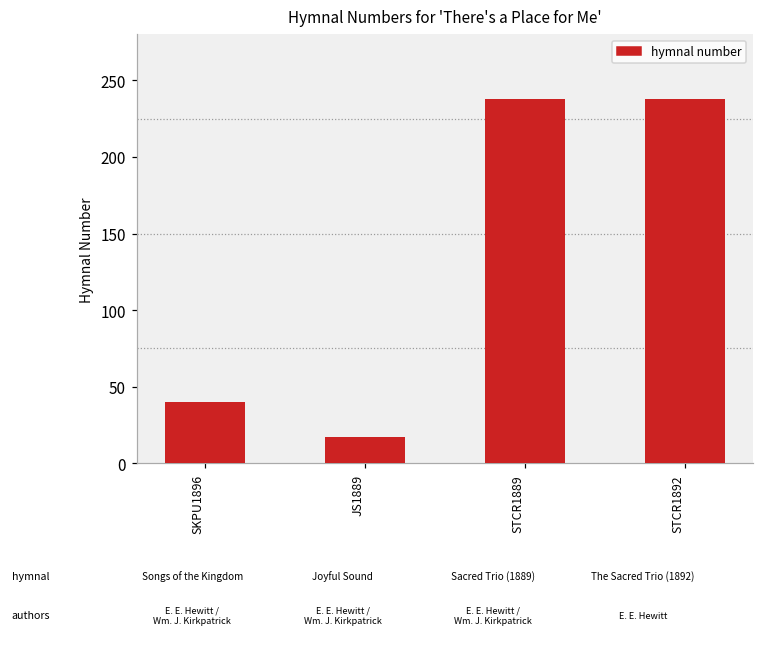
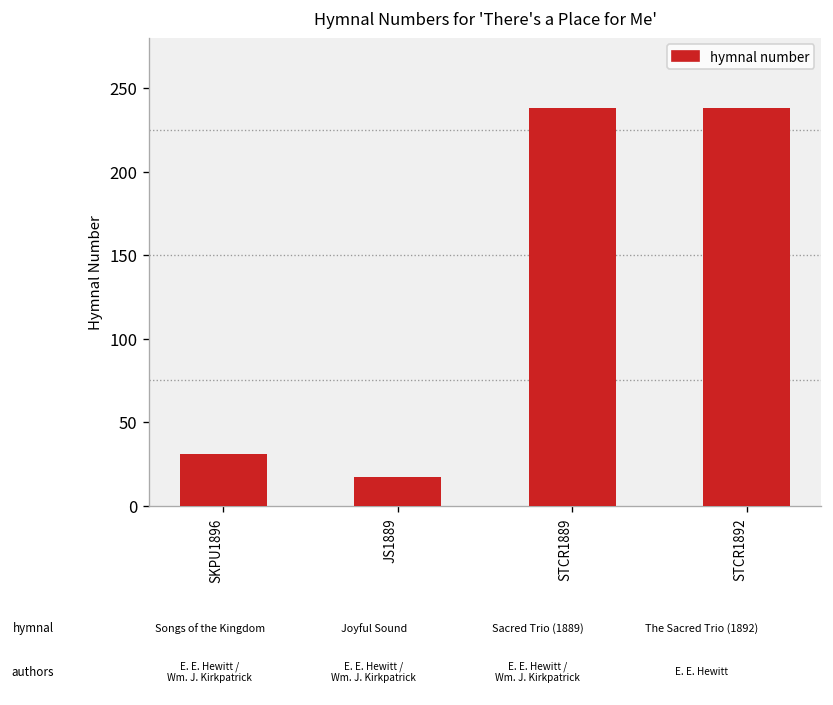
  {
-   "SKPU1896": 40,
+   "SKPU1896": 31,
    "JS1889": 17,
    "STCR1889": 238,
    "STCR1892": 238
  }
